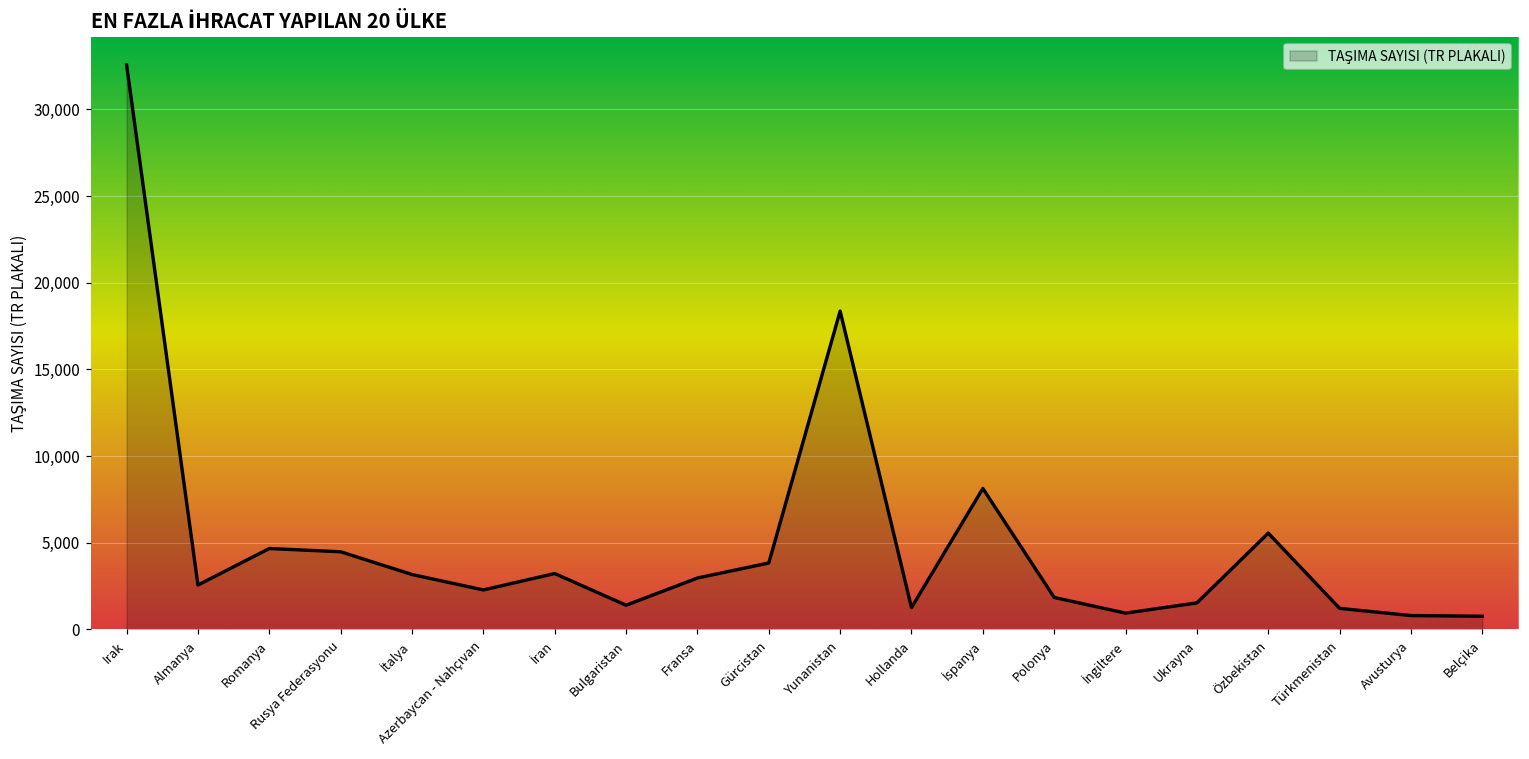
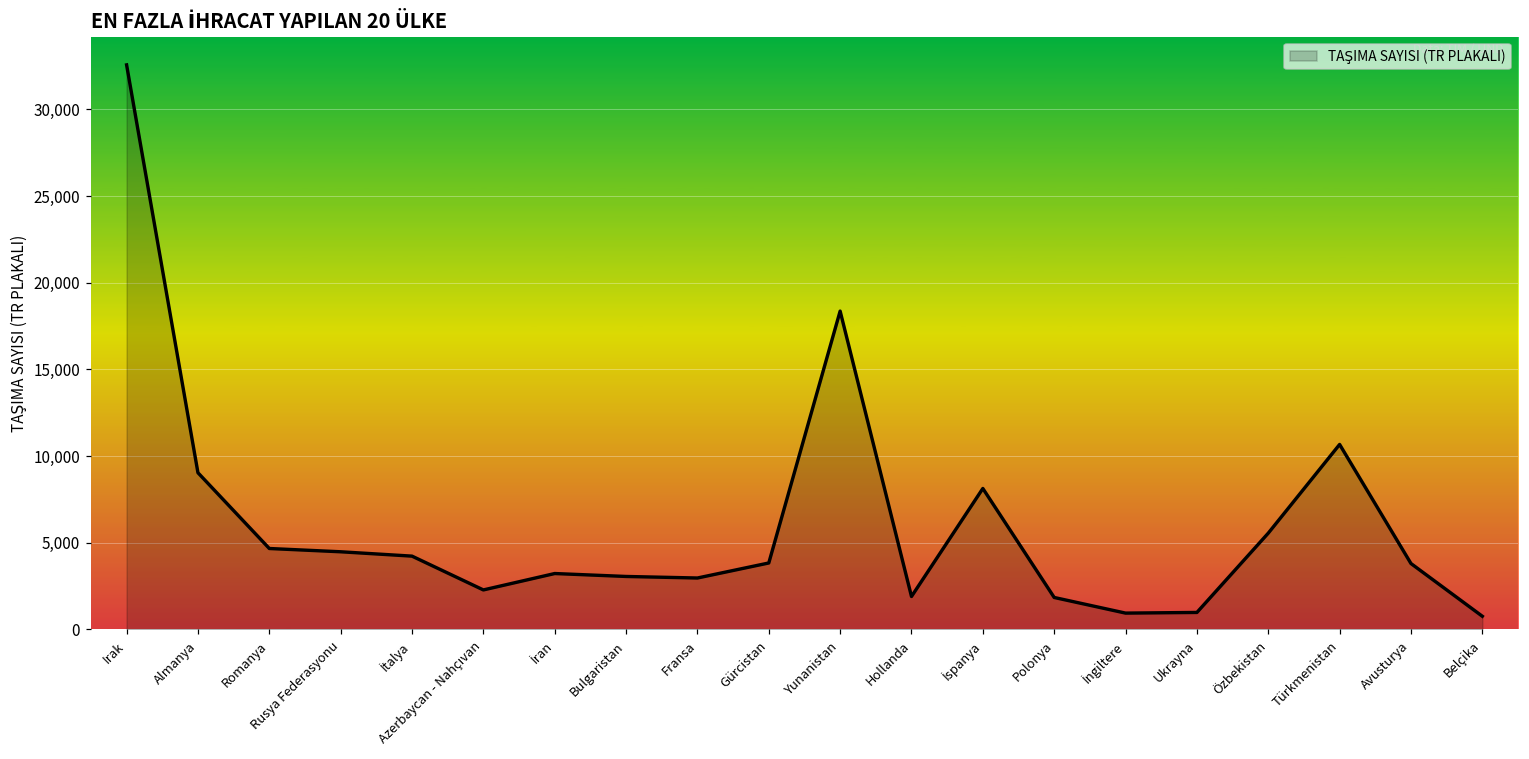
  {
    "Irak": "32,600",
-   "Almanya": "2,600",
+   "Almanya": "9,000",
    "Romanya": "4,700",
    "Rusya Federasyonu": "4,500",
-   "İtalya": "3,200",
+   "İtalya": "4,200",
    "Azerbaycan - Nahçıvan": "2,300",
    "İran": "3,200",
-   "Bulgaristan": "1,400",
+   "Bulgaristan": "3,100",
    "Fransa": "3,000",
    "Gürcistan": "3,800",
    "Yunanistan": "18,400",
-   "Hollanda": "1,300",
+   "Hollanda": "1,900",
    "İspanya": "8,100",
    "Polonya": "1,800",
    "İngiltere": "900",
-   "Ukrayna": "1,500",
+   "Ukrayna": "1,000",
    "Özbekistan": "5,600",
-   "Türkmenistan": "1,200",
-   "Avusturya": "800",
+   "Türkmenistan": "10,700",
+   "Avusturya": "3,800",
    "Belçika": "800"
  }
